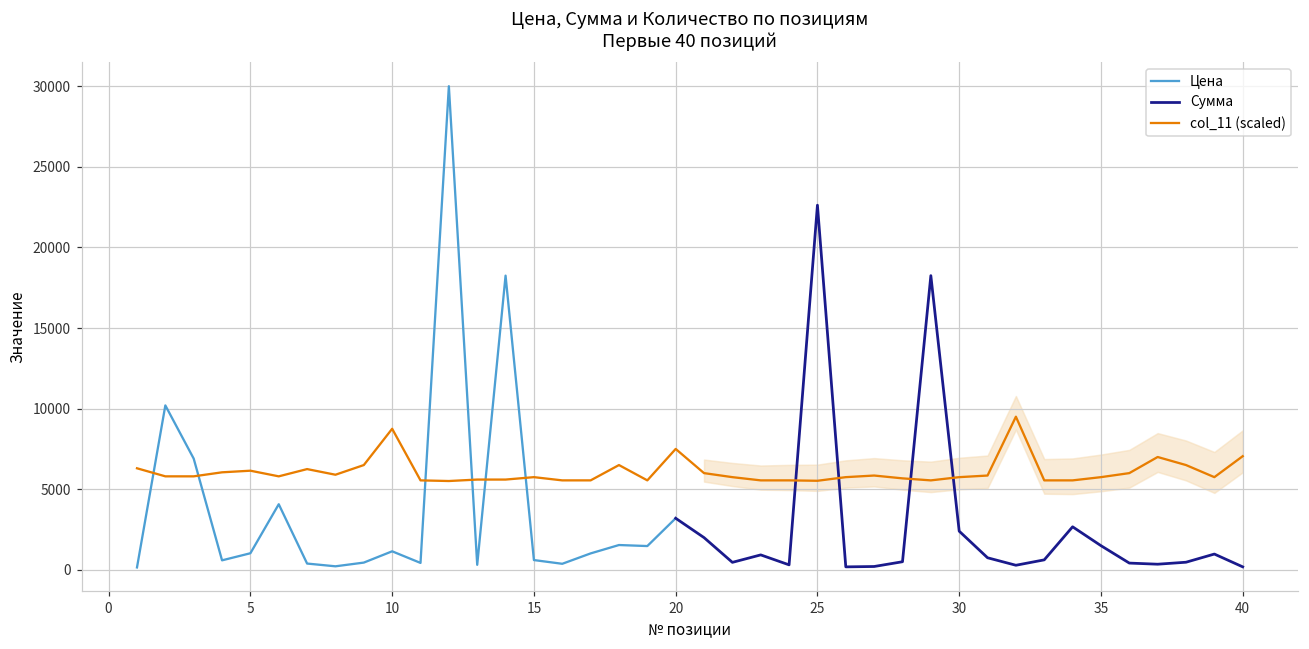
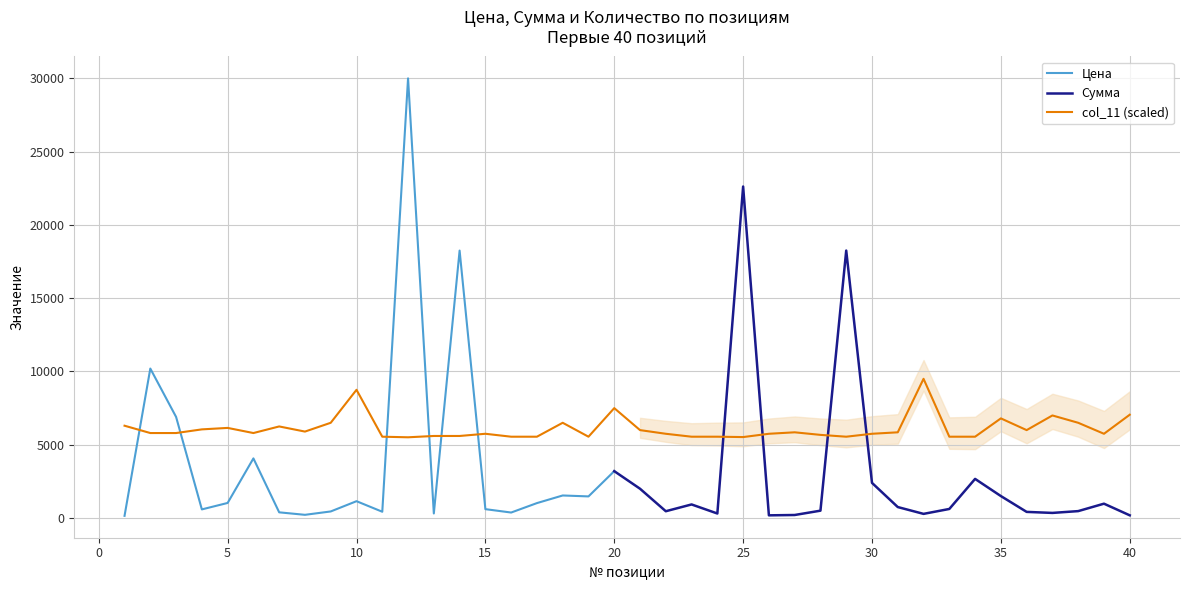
  {
    "Цена": {
      "5": 1000,
      "10": 1200,
      "15": 600
    },
    "Сумма": {
      "25": 22600,
      "30": 2400,
      "35": 1500,
      "40": 200
    },
    "col_11 (scaled)": {
      "5": 6200,
      "10": 8800,
      "15": 5800,
      "20": 7500,
      "25": 5500,
      "30": 5800,
-     "35": 5800,
+     "35": 6800,
      "40": 7100
    }
  }
